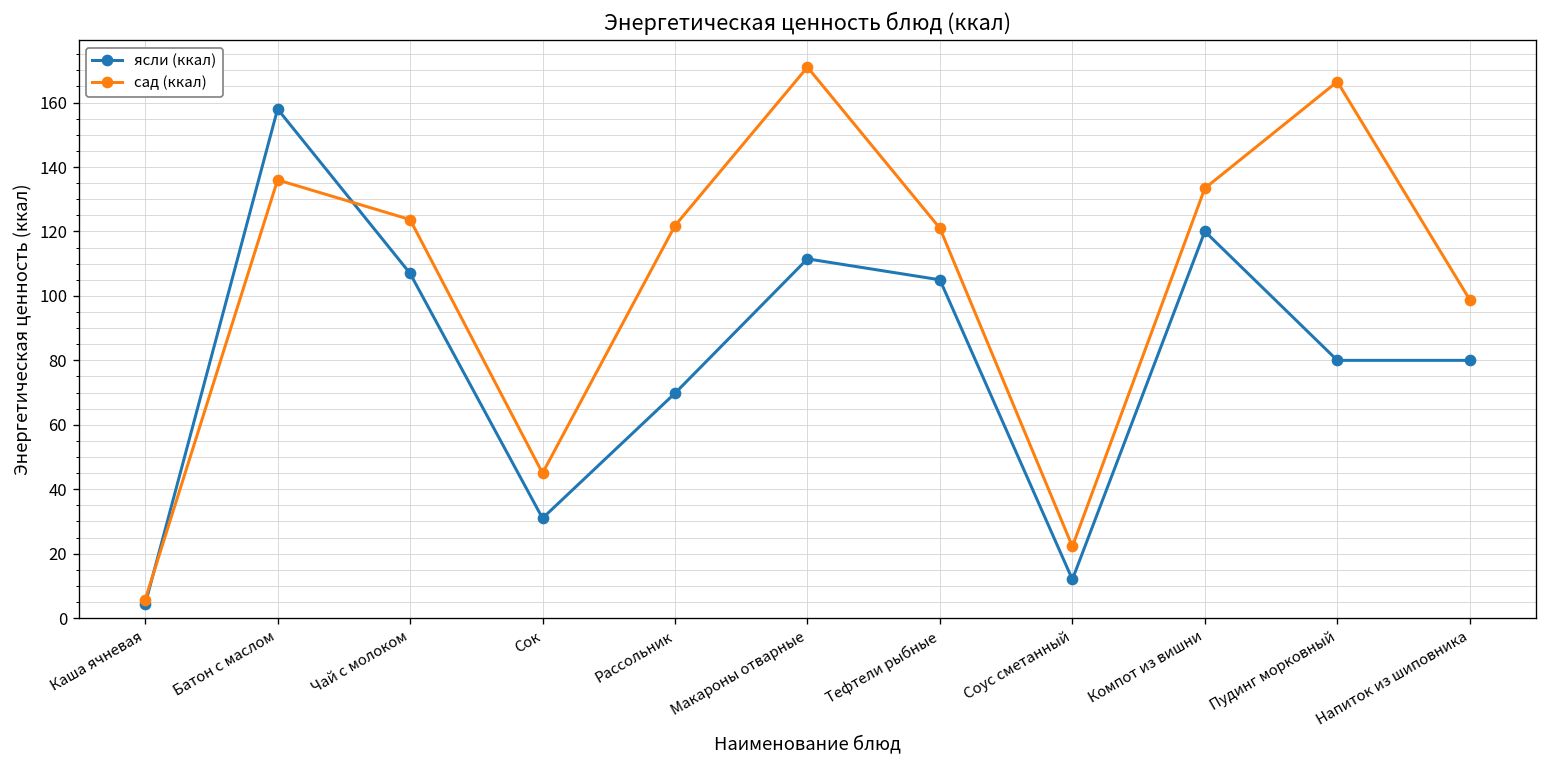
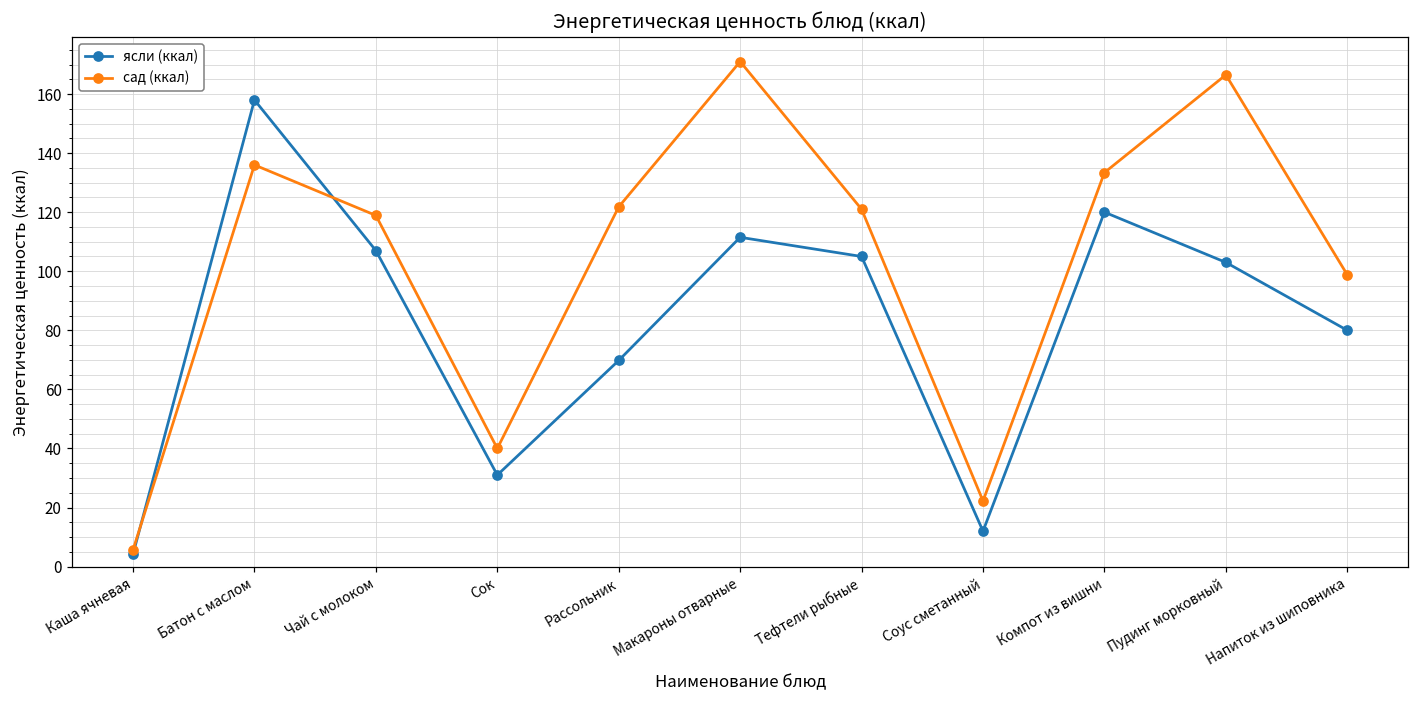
  {
    "ясли (ккал)": {
      "Каша ячневая": 4,
      "Батон с маслом": 158,
      "Чай с молоком": 107,
      "Сок": 31,
      "Рассольник": 70,
      "Макароны отварные": 112,
      "Тефтели рыбные": 105,
      "Соус сметанный": 12,
      "Компот из вишни": 120,
-     "Пудинг морковный": 80,
+     "Пудинг морковный": 103,
      "Напиток из шиповника": 80
    },
    "сад (ккал)": {
      "Каша ячневая": 6,
      "Батон с маслом": 136,
-     "Чай с молоком": 124,
-     "Сок": 45,
+     "Чай с молоком": 119,
+     "Сок": 40,
      "Рассольник": 122,
      "Макароны отварные": 171,
      "Тефтели рыбные": 121,
      "Соус сметанный": 22,
      "Компот из вишни": 133,
      "Пудинг морковный": 167,
      "Напиток из шиповника": 99
    }
  }
